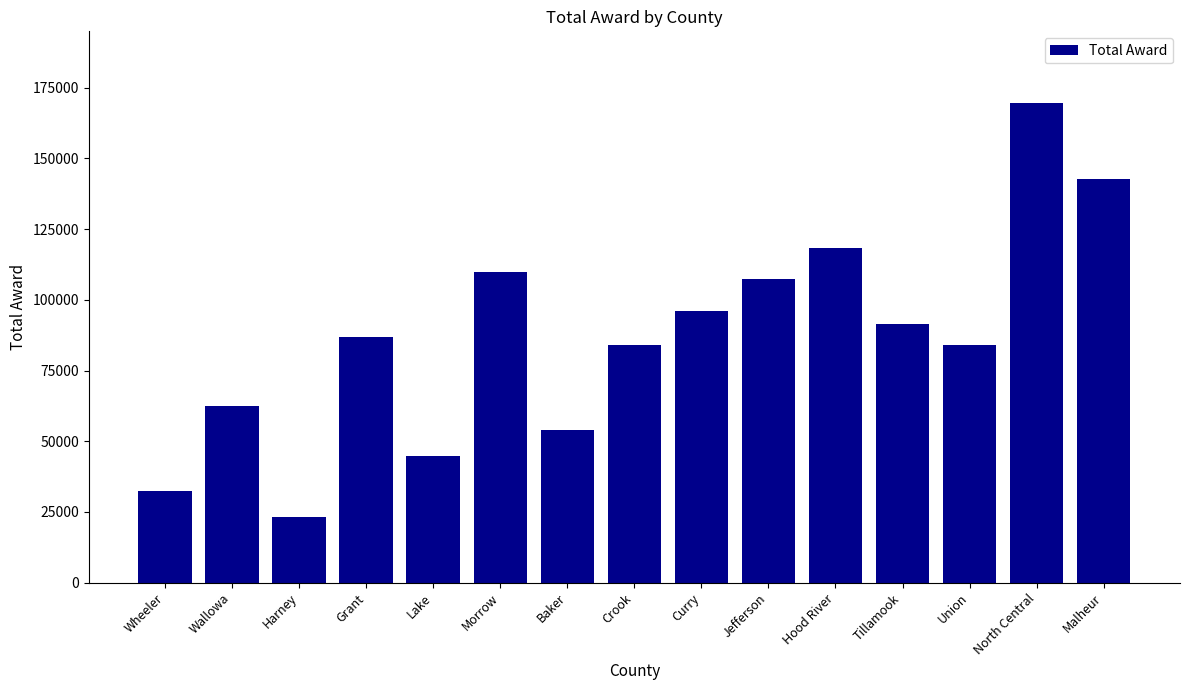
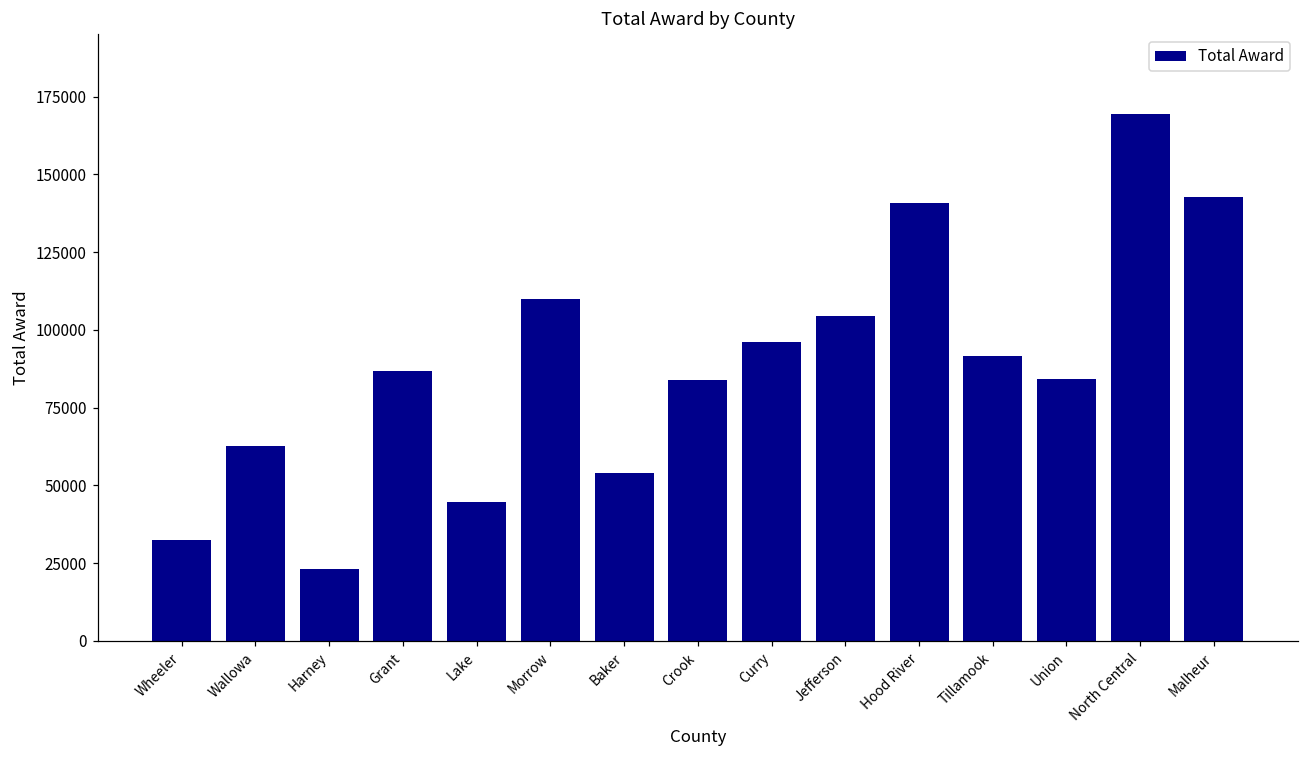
  {
    "Wheeler": 32000,
    "Wallowa": 63000,
    "Harney": 23000,
    "Grant": 87000,
    "Lake": 45000,
    "Morrow": 110000,
    "Baker": 54000,
    "Crook": 84000,
    "Curry": 96000,
-   "Jefferson": 107000,
-   "Hood River": 118000,
+   "Jefferson": 104000,
+   "Hood River": 141000,
    "Tillamook": 91000,
    "Union": 84000,
    "North Central": 170000,
    "Malheur": 143000
  }
